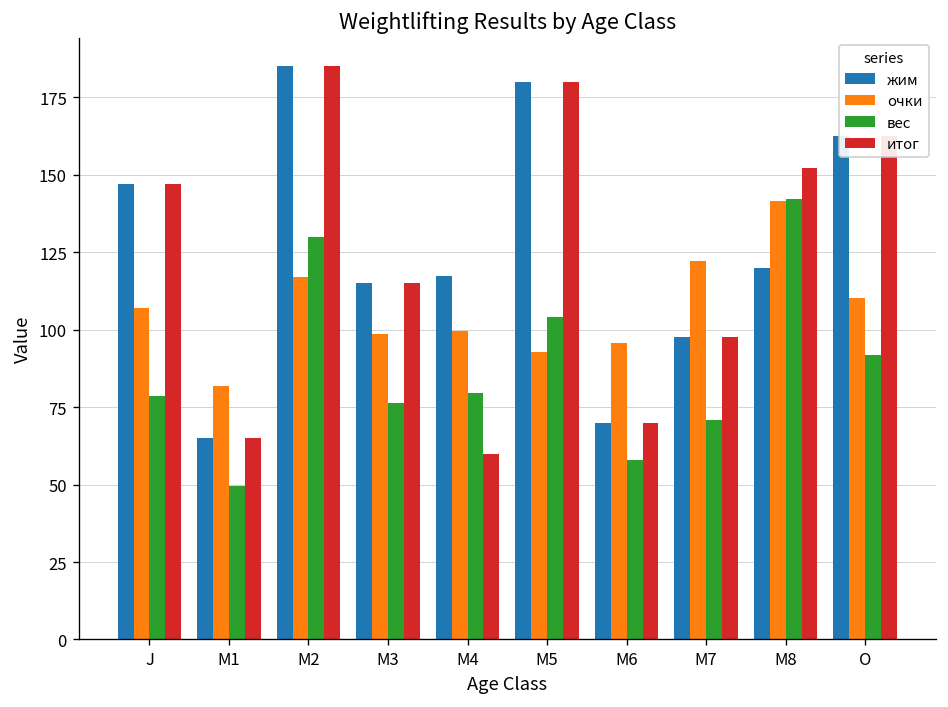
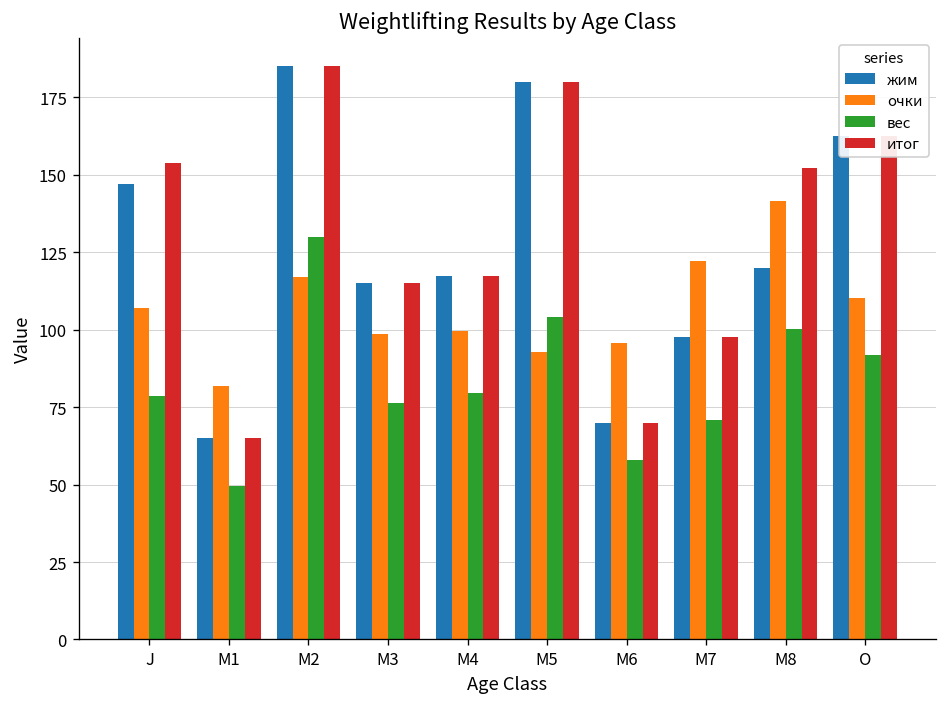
  {
    "жим": {
      "J": 147,
      "M1": 65,
      "M2": 185,
      "M3": 115,
      "M4": 118,
      "M5": 180,
      "M6": 70,
      "M7": 98,
      "M8": 120
    },
    "очки": {
      "J": 107,
      "M1": 82,
      "M2": 117,
      "M3": 99,
      "M4": 99,
      "M5": 93,
      "M6": 96,
      "M7": 122,
      "M8": 142,
      "O": 110
    },
    "вес": {
      "J": 79,
      "M1": 50,
      "M2": 130,
      "M3": 76,
      "M4": 80,
      "M5": 104,
      "M6": 58,
      "M7": 71,
-     "M8": 142,
+     "M8": 100,
      "O": 92
    },
    "итог": {
-     "J": 147,
+     "J": 154,
      "M1": 65,
      "M2": 185,
      "M3": 115,
-     "M4": 60,
+     "M4": 118,
      "M5": 180,
      "M6": 70,
      "M7": 98,
      "M8": 152
    }
  }
